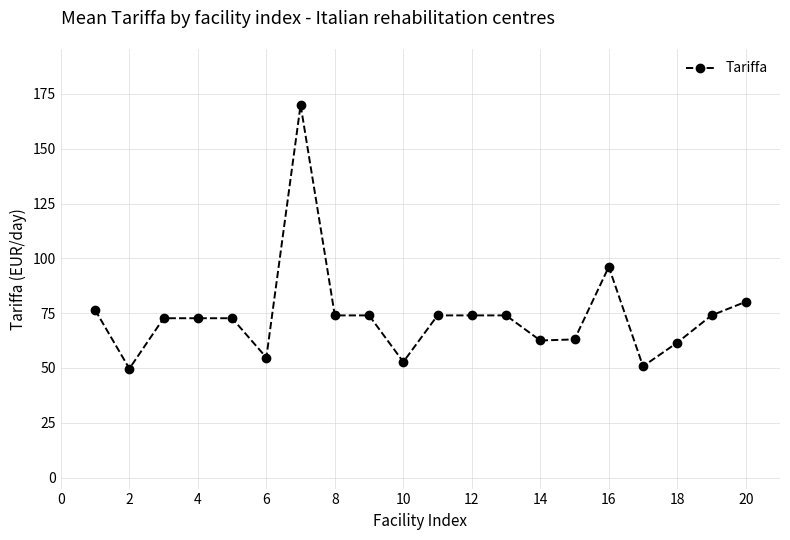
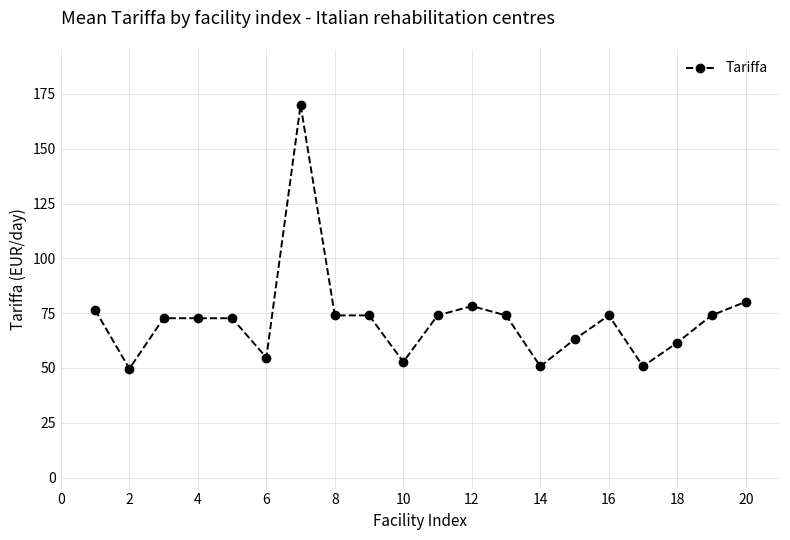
  {
    "2": 50,
    "4": 73,
    "6": 55,
    "8": 74,
    "10": 53,
-   "12": 74,
-   "14": 63,
-   "16": 96,
+   "12": 78,
+   "14": 51,
+   "16": 74,
    "18": 62,
    "20": 80
  }
